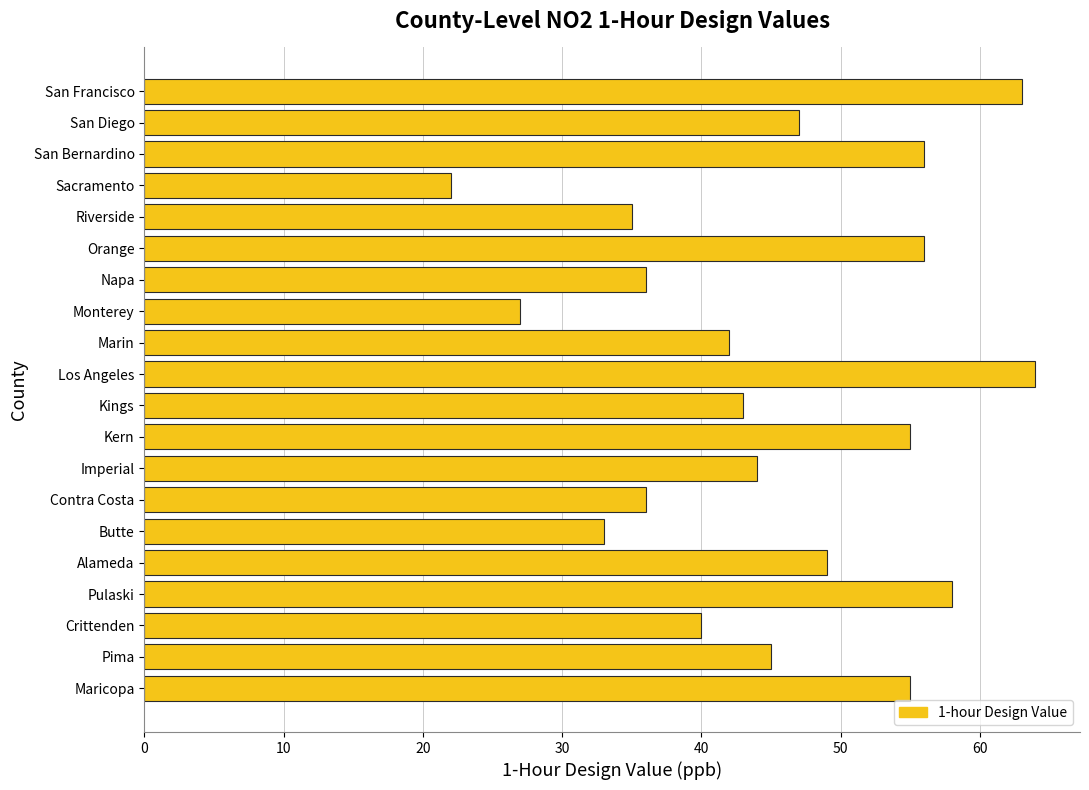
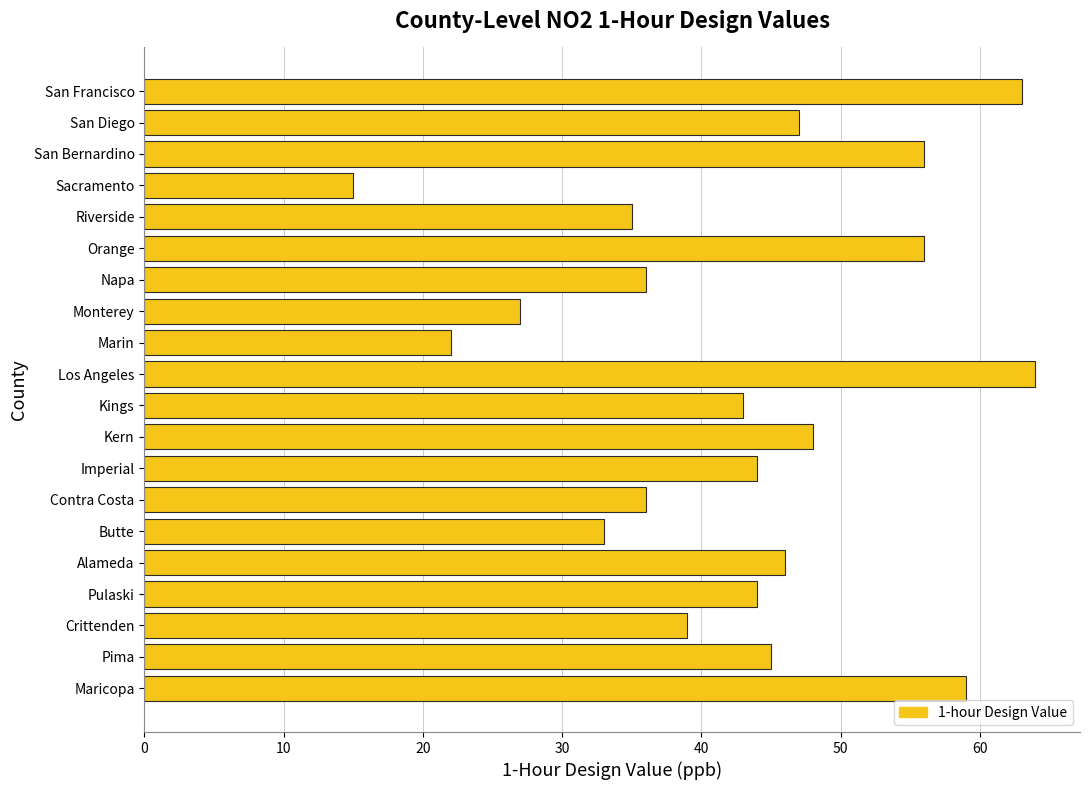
  {
    "San Francisco": 63,
    "San Diego": 47,
    "San Bernardino": 56,
-   "Sacramento": 22,
+   "Sacramento": 15,
    "Riverside": 35,
    "Orange": 56,
    "Napa": 36,
    "Monterey": 27,
-   "Marin": 42,
+   "Marin": 22,
    "Los Angeles": 64,
    "Kings": 43,
-   "Kern": 55,
+   "Kern": 48,
    "Imperial": 44,
    "Contra Costa": 36,
    "Butte": 33,
-   "Alameda": 49,
-   "Pulaski": 58,
-   "Crittenden": 40,
+   "Alameda": 46,
+   "Pulaski": 44,
+   "Crittenden": 39,
    "Pima": 45,
-   "Maricopa": 55
+   "Maricopa": 59
  }
